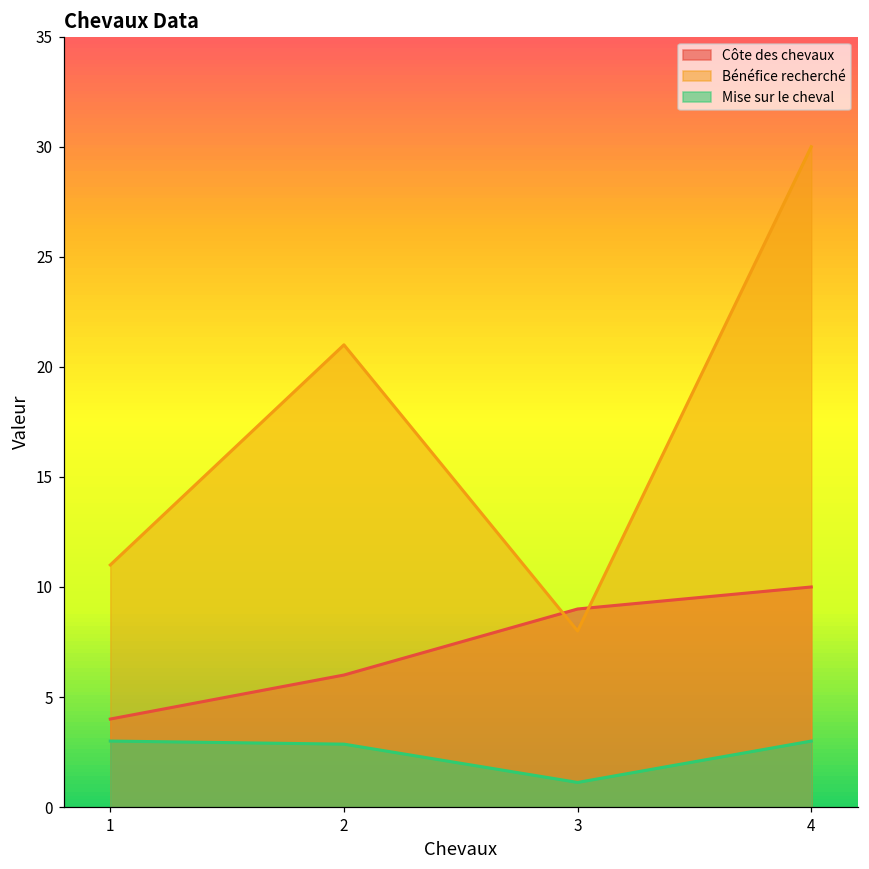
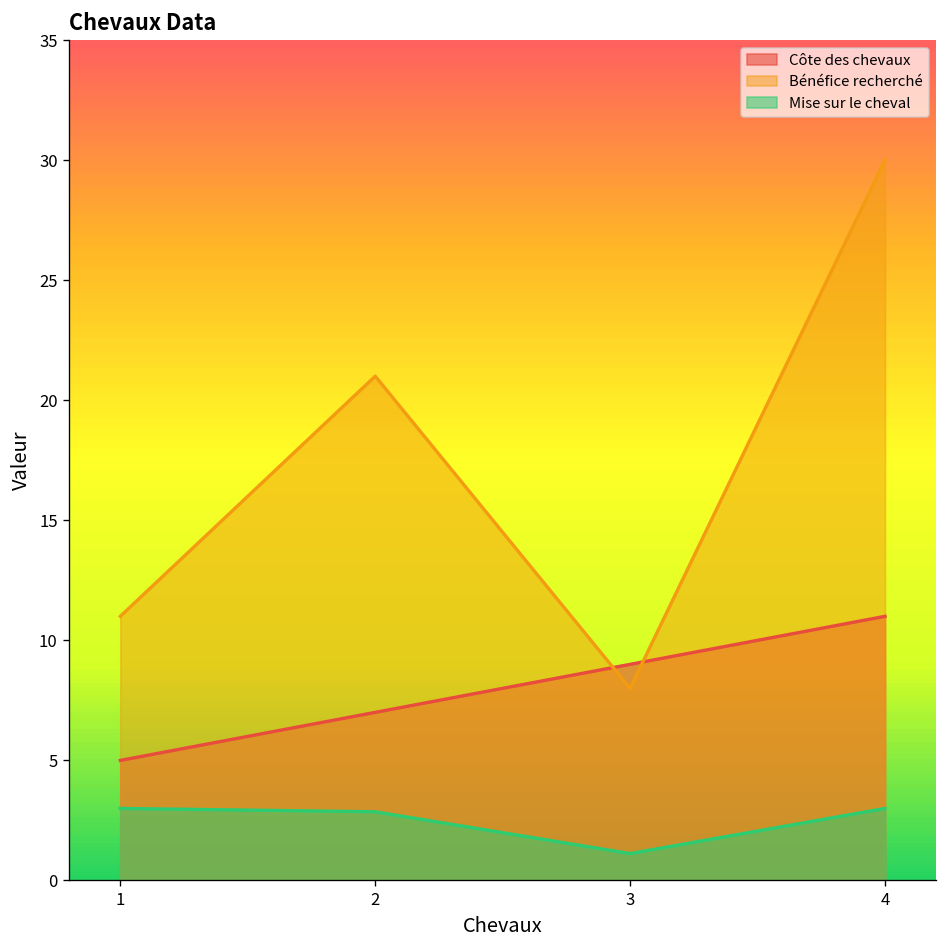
  {
    "Côte des chevaux": {
-     "1": 4,
-     "2": 6,
+     "1": 5,
+     "2": 7,
      "3": 9,
-     "4": 10
+     "4": 11
    },
    "Bénéfice recherché": {
      "1": 11,
      "2": 21,
      "3": 8,
      "4": 30
    },
    "Mise sur le cheval": {
      "1": 3,
      "2": 2.9,
      "3": 1,
      "4": 3
    }
  }
